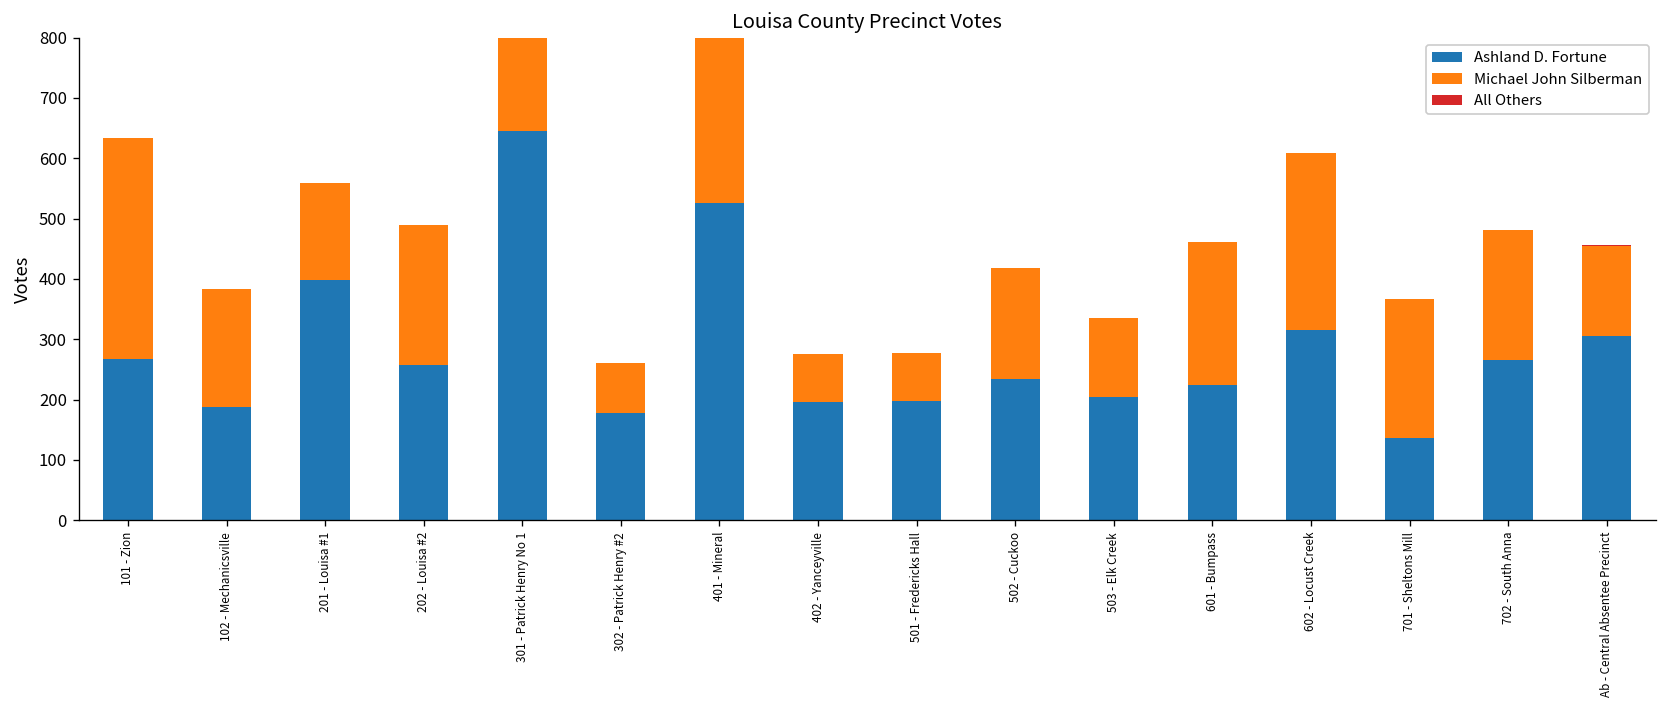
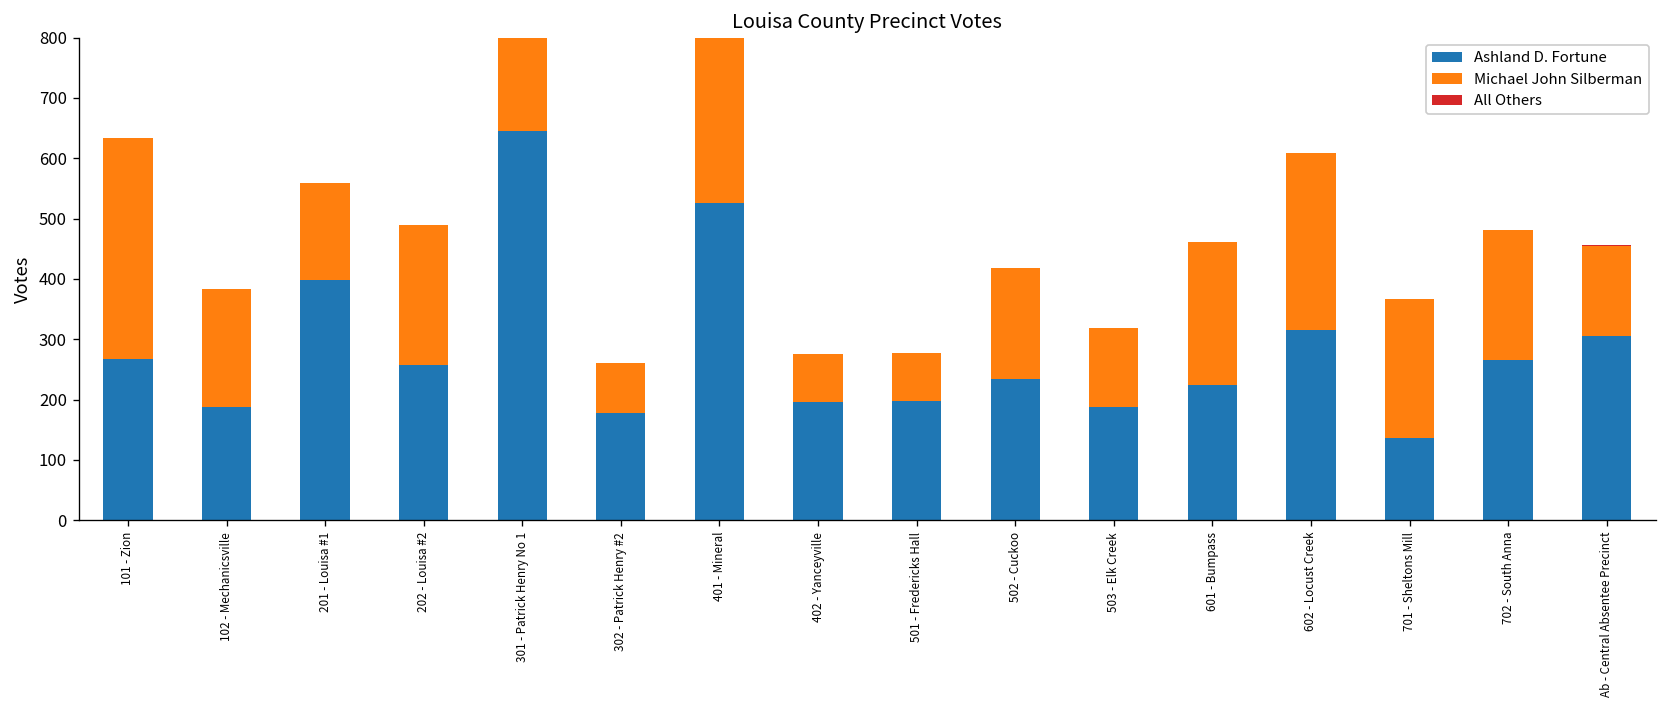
  {
    "Ashland D. Fortune": {
      "101 - Zion": 270,
      "102 - Mechanicsville": 190,
      "201 - Louisa #1": 400,
      "202 - Louisa #2": 260,
      "301 - Patrick Henry No 1": 650,
      "302 - Patrick Henry #2": 180,
      "401 - Mineral": 530,
      "402 - Yanceyville": 200,
      "501 - Fredericks Hall": 200,
      "502 - Cuckoo": 230,
-     "503 - Elk Creek": 200,
+     "503 - Elk Creek": 190,
      "601 - Bumpass": 220,
      "602 - Locust Creek": 320,
      "701 - Sheltons Mill": 140,
      "702 - South Anna": 270,
      "Ab - Central Absentee Precinct": 310
    },
    "Michael John Silberman": {
      "101 - Zion": 370,
      "102 - Mechanicsville": 200,
      "201 - Louisa #1": 160,
      "202 - Louisa #2": 230,
      "302 - Patrick Henry #2": 80,
      "402 - Yanceyville": 80,
      "501 - Fredericks Hall": 80,
      "502 - Cuckoo": 180,
      "503 - Elk Creek": 130,
      "601 - Bumpass": 240,
      "602 - Locust Creek": 290,
      "701 - Sheltons Mill": 230,
      "702 - South Anna": 220,
      "Ab - Central Absentee Precinct": 150
    },
    "All Others": {
      "102 - Mechanicsville": 0,
      "201 - Louisa #1": 0,
      "202 - Louisa #2": 0,
      "302 - Patrick Henry #2": 0,
      "402 - Yanceyville": 0,
      "501 - Fredericks Hall": 0,
      "502 - Cuckoo": 0,
      "503 - Elk Creek": 0,
      "602 - Locust Creek": 0,
      "701 - Sheltons Mill": 0,
      "702 - South Anna": 0
    }
  }
